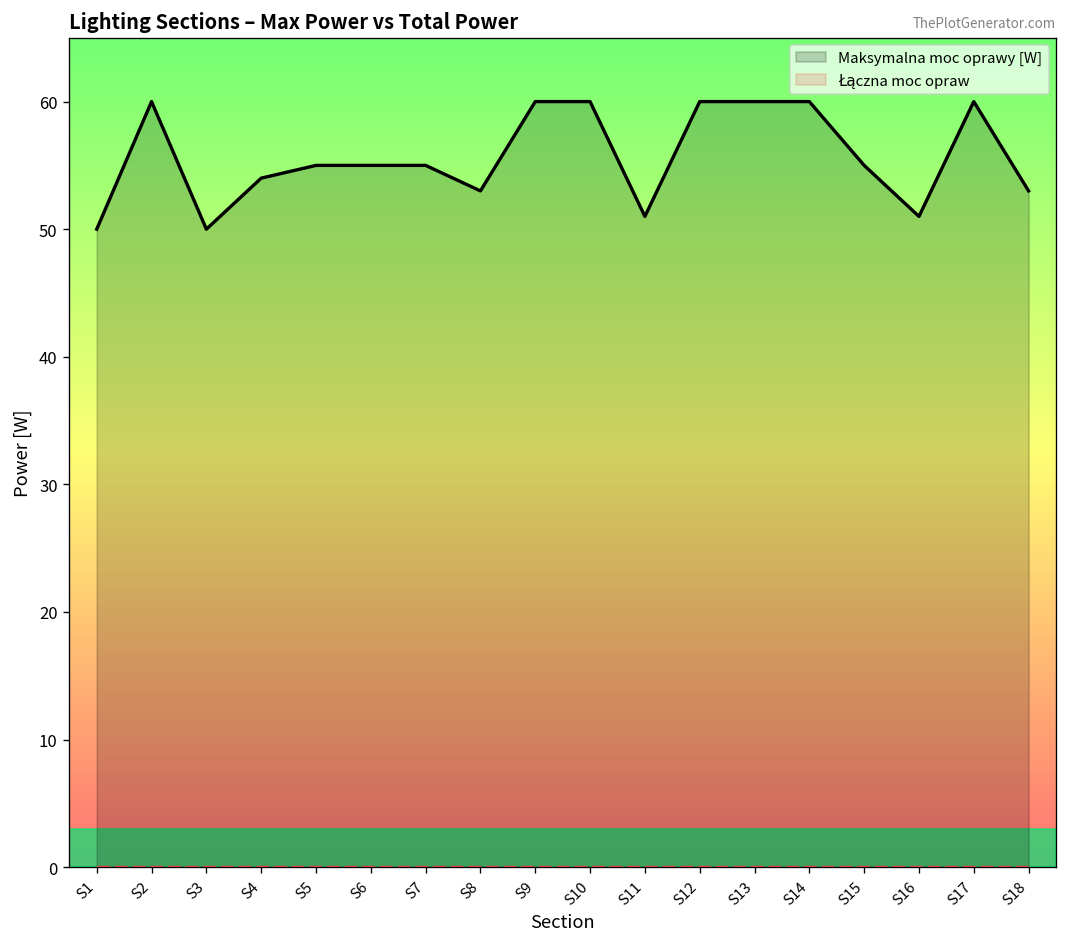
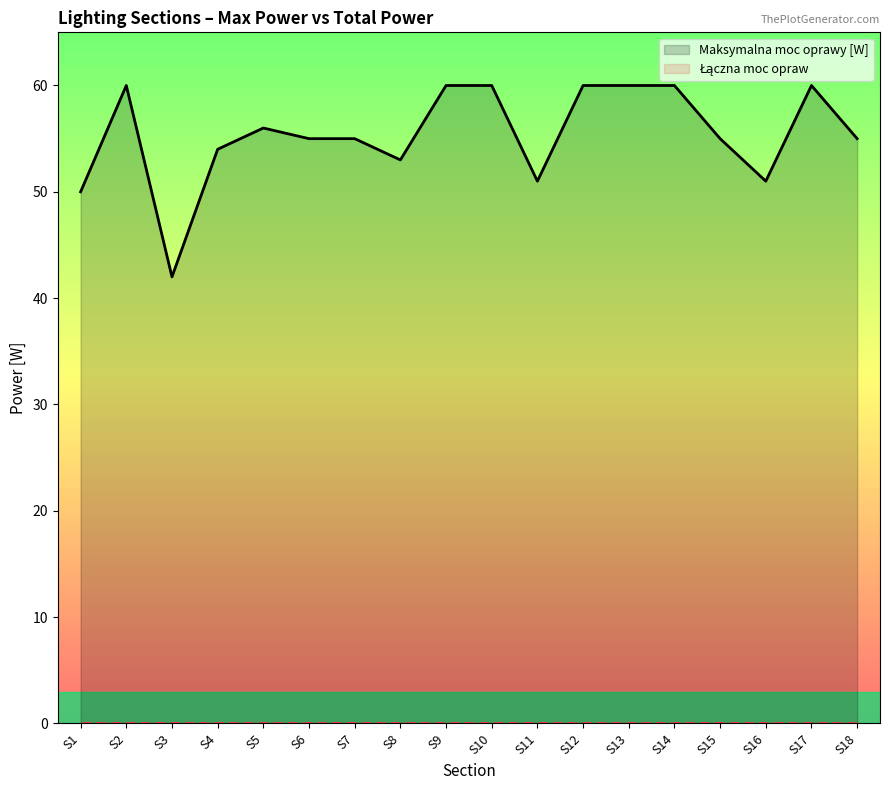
  {
    "Maksymalna moc oprawy [W]": {
      "S1": 50,
      "S2": 60,
-     "S3": 50,
+     "S3": 42,
      "S4": 54,
-     "S5": 55,
+     "S5": 56,
      "S6": 55,
      "S7": 55,
      "S8": 53,
      "S9": 60,
      "S10": 60,
      "S11": 51,
      "S12": 60,
      "S13": 60,
      "S14": 60,
      "S15": 55,
      "S16": 51,
      "S17": 60,
-     "S18": 53
+     "S18": 55
    }
  }
